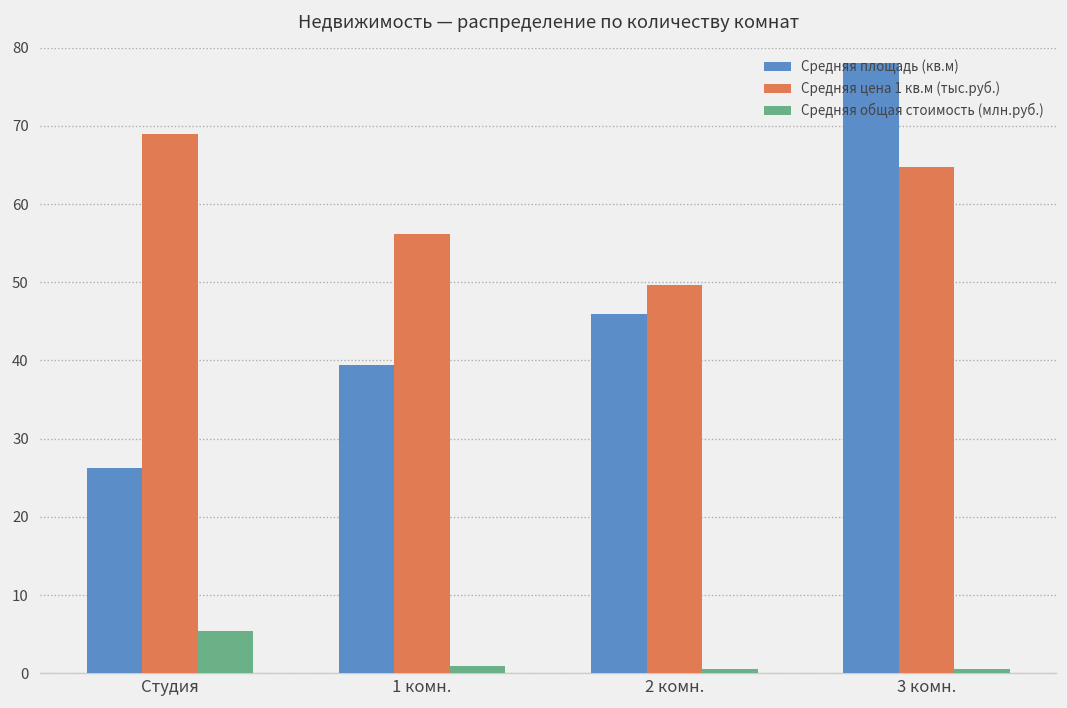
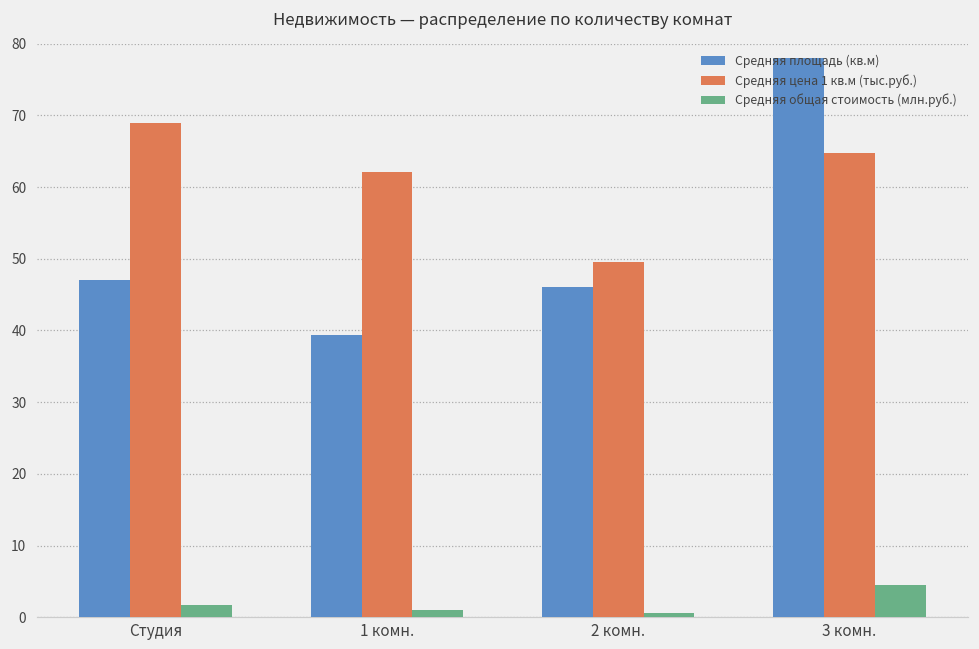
  {
    "Средняя площадь (кв.м)": {
-     "Студия": 26,
+     "Студия": 47,
      "1 комн.": 39,
      "2 комн.": 46,
      "3 комн.": 78
    },
    "Средняя цена 1 кв.м (тыс.руб.)": {
      "Студия": 69,
-     "1 комн.": 56,
+     "1 комн.": 62,
      "2 комн.": 50,
      "3 комн.": 65
    },
    "Средняя общая стоимость (млн.руб.)": {
-     "Студия": 5,
+     "Студия": 2,
      "1 комн.": 1,
      "2 комн.": 1,
-     "3 комн.": 1
+     "3 комн.": 5
    }
  }
